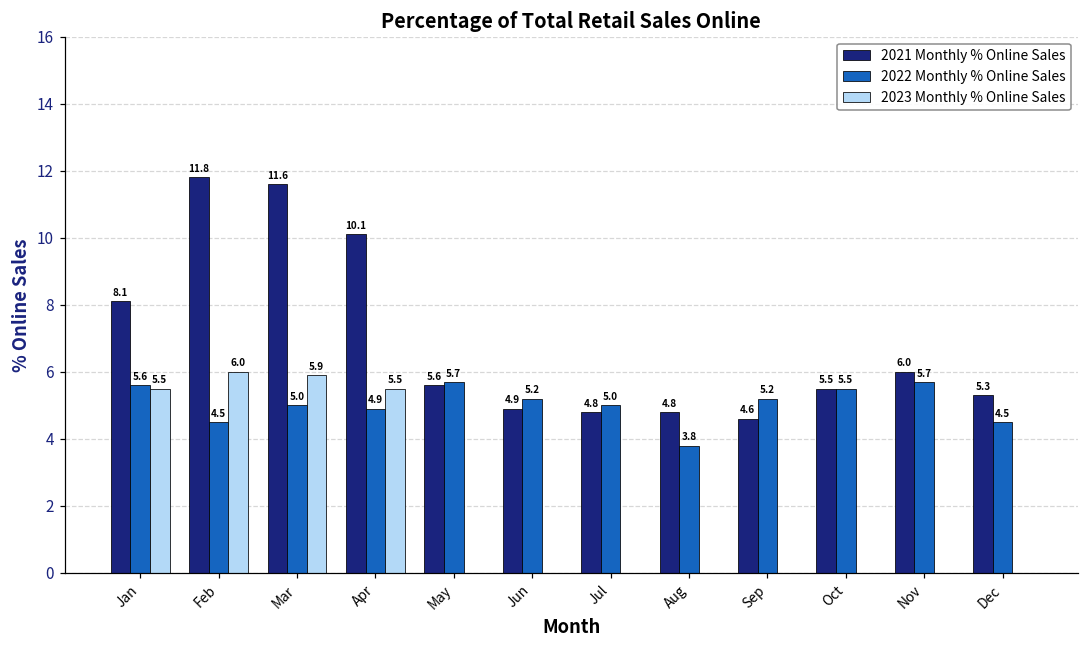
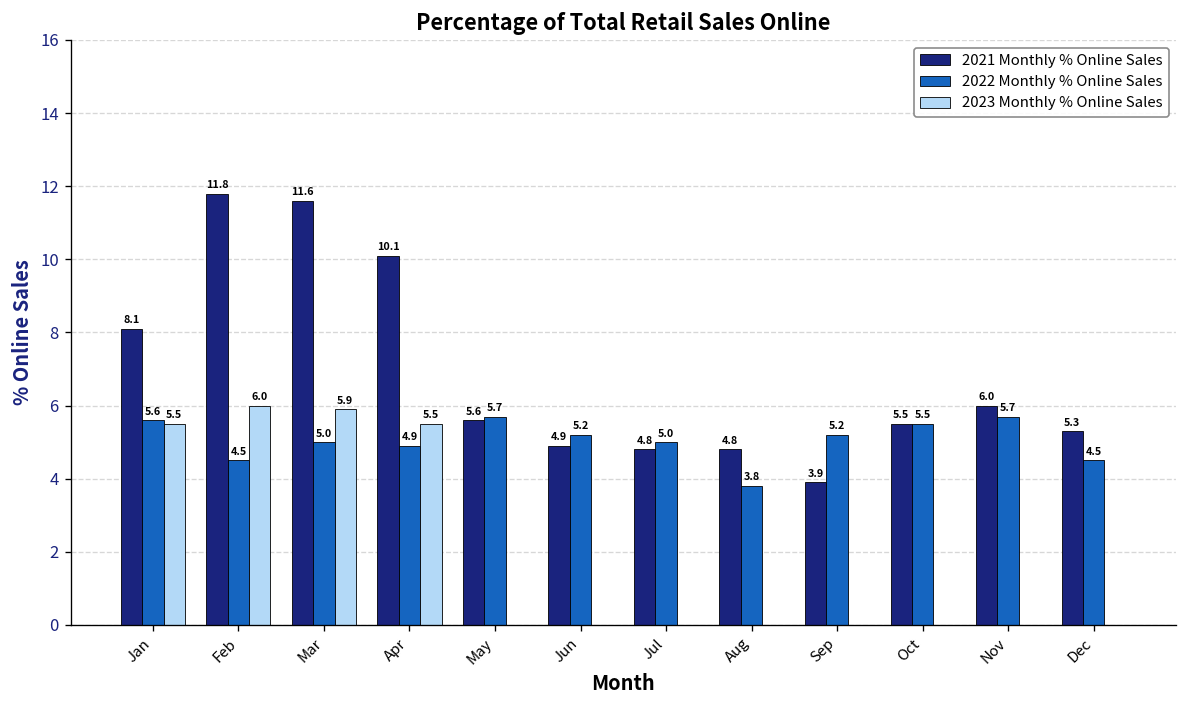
  {
    "2021 Monthly % Online Sales": {
      "Jan": 8.1,
      "Feb": 11.8,
      "Mar": 11.6,
      "Apr": 10.1,
      "May": 5.6,
      "Jun": 4.9,
      "Jul": 4.8,
      "Aug": 4.8,
-     "Sep": 4.6,
+     "Sep": 3.9,
      "Oct": 5.5,
      "Nov": 6.0,
      "Dec": 5.3
    },
    "2022 Monthly % Online Sales": {
      "Jan": 5.6,
      "Feb": 4.5,
      "Mar": 5.0,
      "Apr": 4.9,
      "May": 5.7,
      "Jun": 5.2,
      "Jul": 5.0,
      "Aug": 3.8,
      "Sep": 5.2,
      "Oct": 5.5,
      "Nov": 5.7,
      "Dec": 4.5
    },
    "2023 Monthly % Online Sales": {
      "Jan": 5.5,
      "Feb": 6.0,
      "Mar": 5.9,
      "Apr": 5.5
    }
  }
